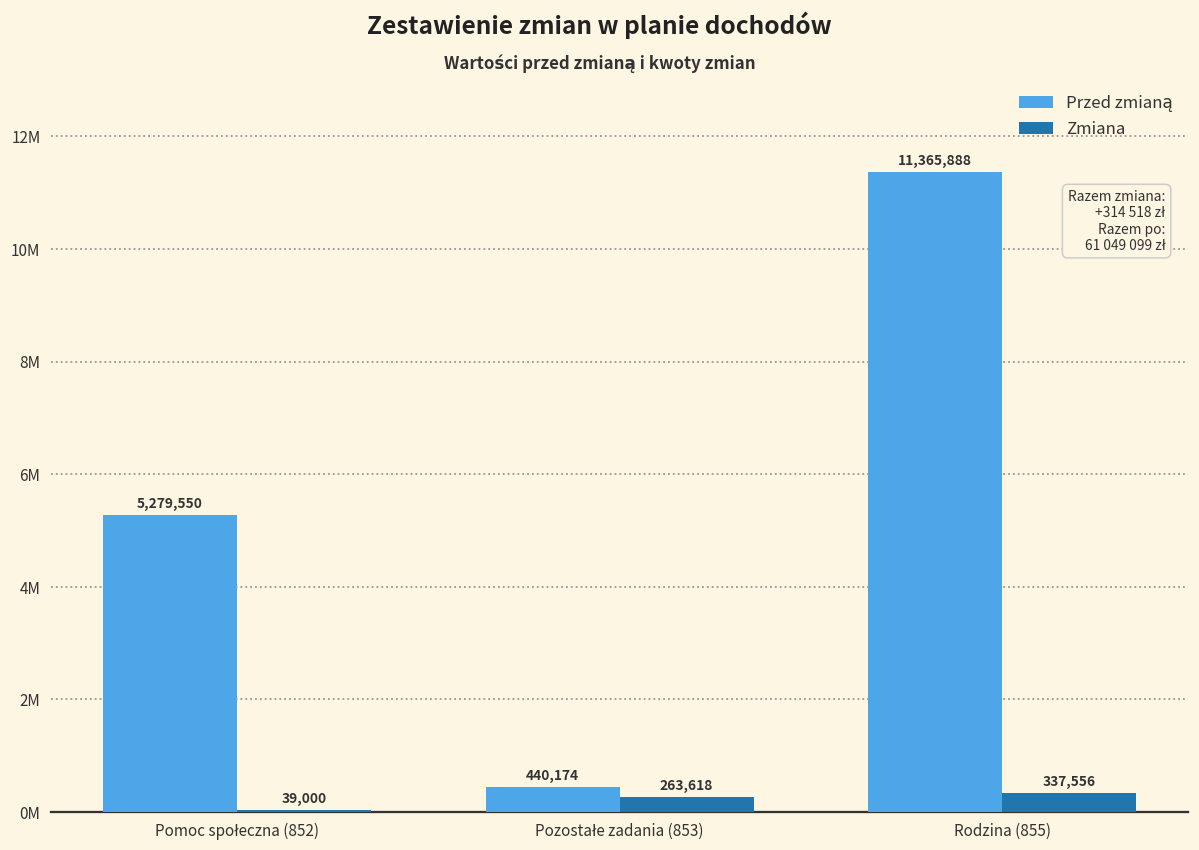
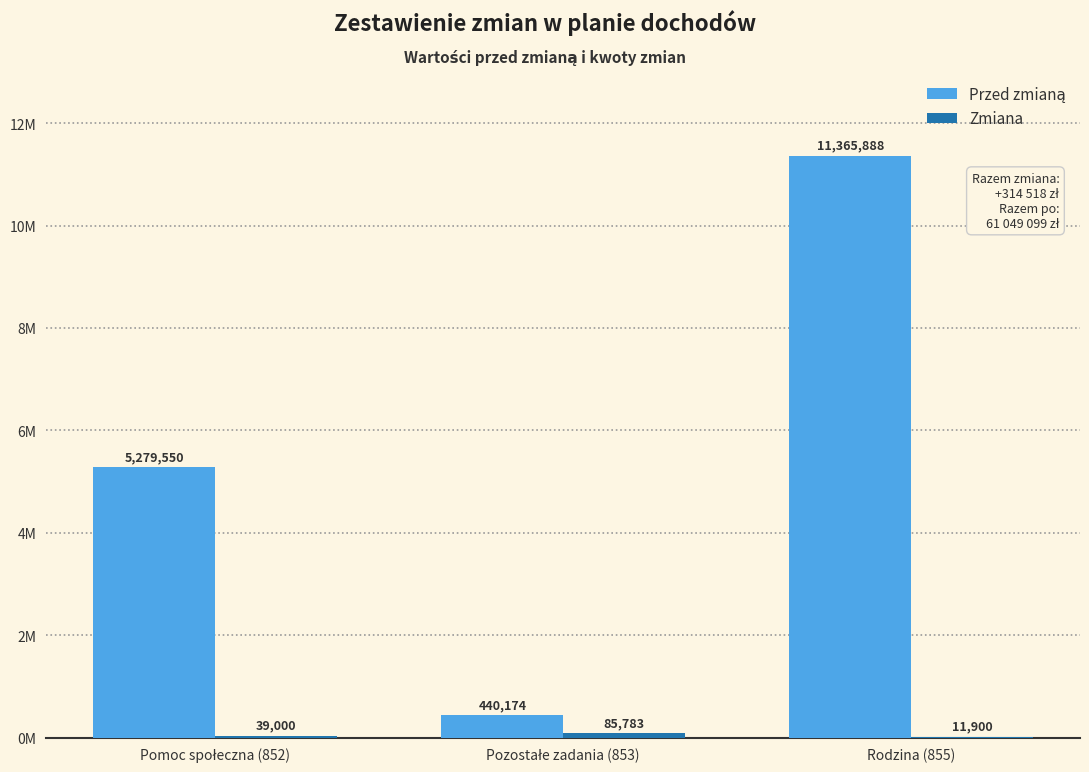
  {
    "Przed zmianą": {
      "Pomoc społeczna (852)": "5,279,550",
      "Pozostałe zadania (853)": "440,174",
      "Rodzina (855)": "11,365,888"
    },
    "Zmiana": {
      "Pomoc społeczna (852)": "39,000",
-     "Pozostałe zadania (853)": "263,618",
-     "Rodzina (855)": "337,556"
+     "Pozostałe zadania (853)": "85,783",
+     "Rodzina (855)": "11,900"
    }
  }
